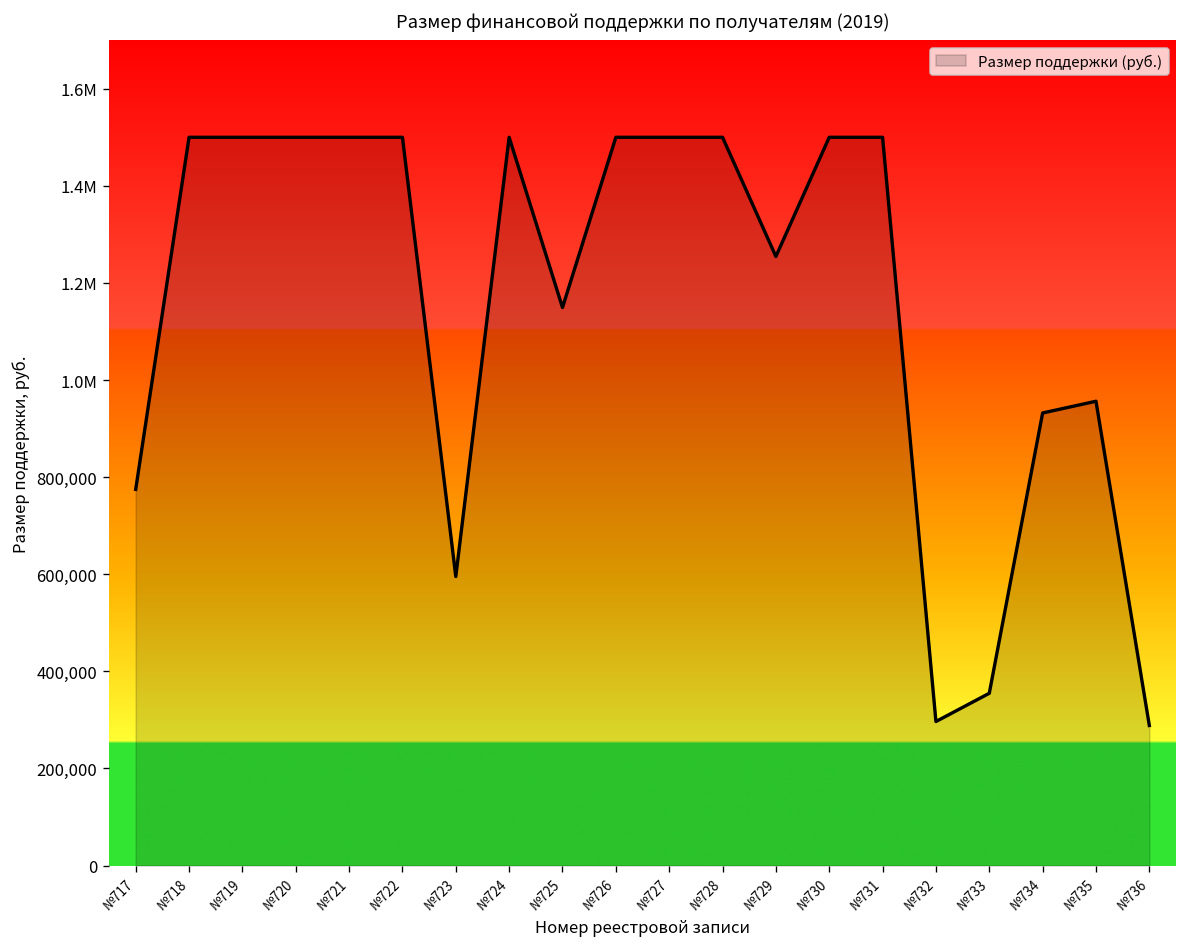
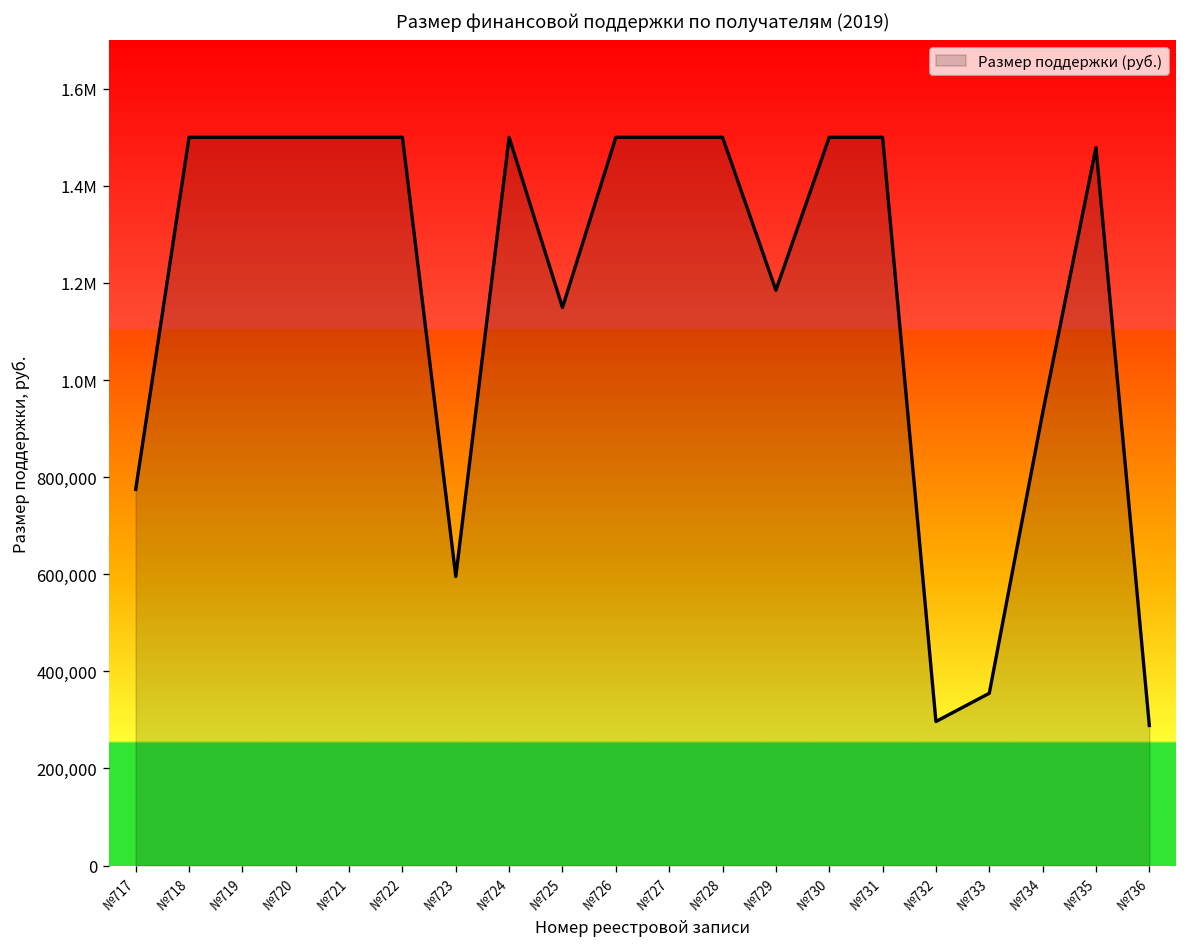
  {
    "№717": "770,000",
    "№718": "1,500,000",
    "№719": "1,500,000",
    "№720": "1,500,000",
    "№721": "1,500,000",
    "№722": "1,500,000",
    "№723": "600,000",
    "№724": "1,500,000",
    "№725": "1,150,000",
    "№726": "1,500,000",
    "№727": "1,500,000",
    "№728": "1,500,000",
-   "№729": "1,250,000",
+   "№729": "1,180,000",
    "№730": "1,500,000",
    "№731": "1,500,000",
    "№732": "300,000",
    "№733": "350,000",
    "№734": "930,000",
-   "№735": "960,000",
+   "№735": "1,480,000",
    "№736": "290,000"
  }
